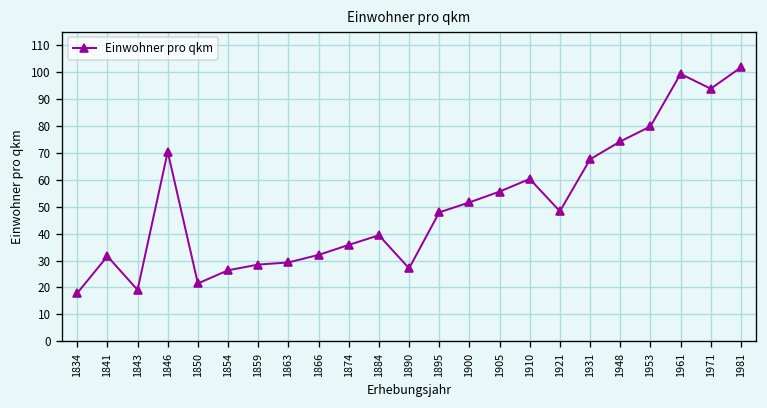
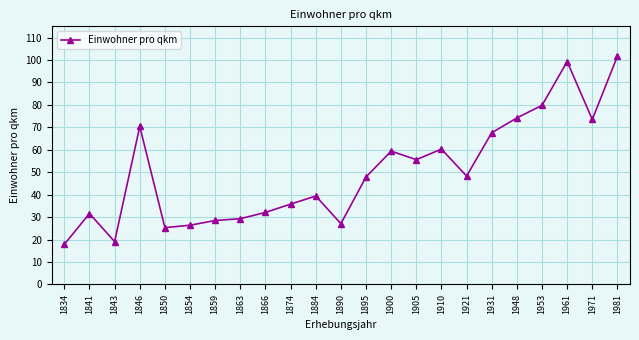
  {
    "1834": 18,
    "1841": 32,
    "1843": 19,
    "1846": 70,
-   "1850": 22,
+   "1850": 25,
    "1854": 26,
    "1859": 29,
    "1863": 29,
    "1866": 32,
    "1874": 36,
    "1884": 39,
    "1890": 27,
    "1895": 48,
-   "1900": 52,
+   "1900": 59,
    "1905": 56,
    "1910": 60,
    "1921": 48,
    "1931": 68,
    "1948": 74,
    "1953": 80,
    "1961": 99,
-   "1971": 94,
+   "1971": 74,
    "1981": 102
  }
